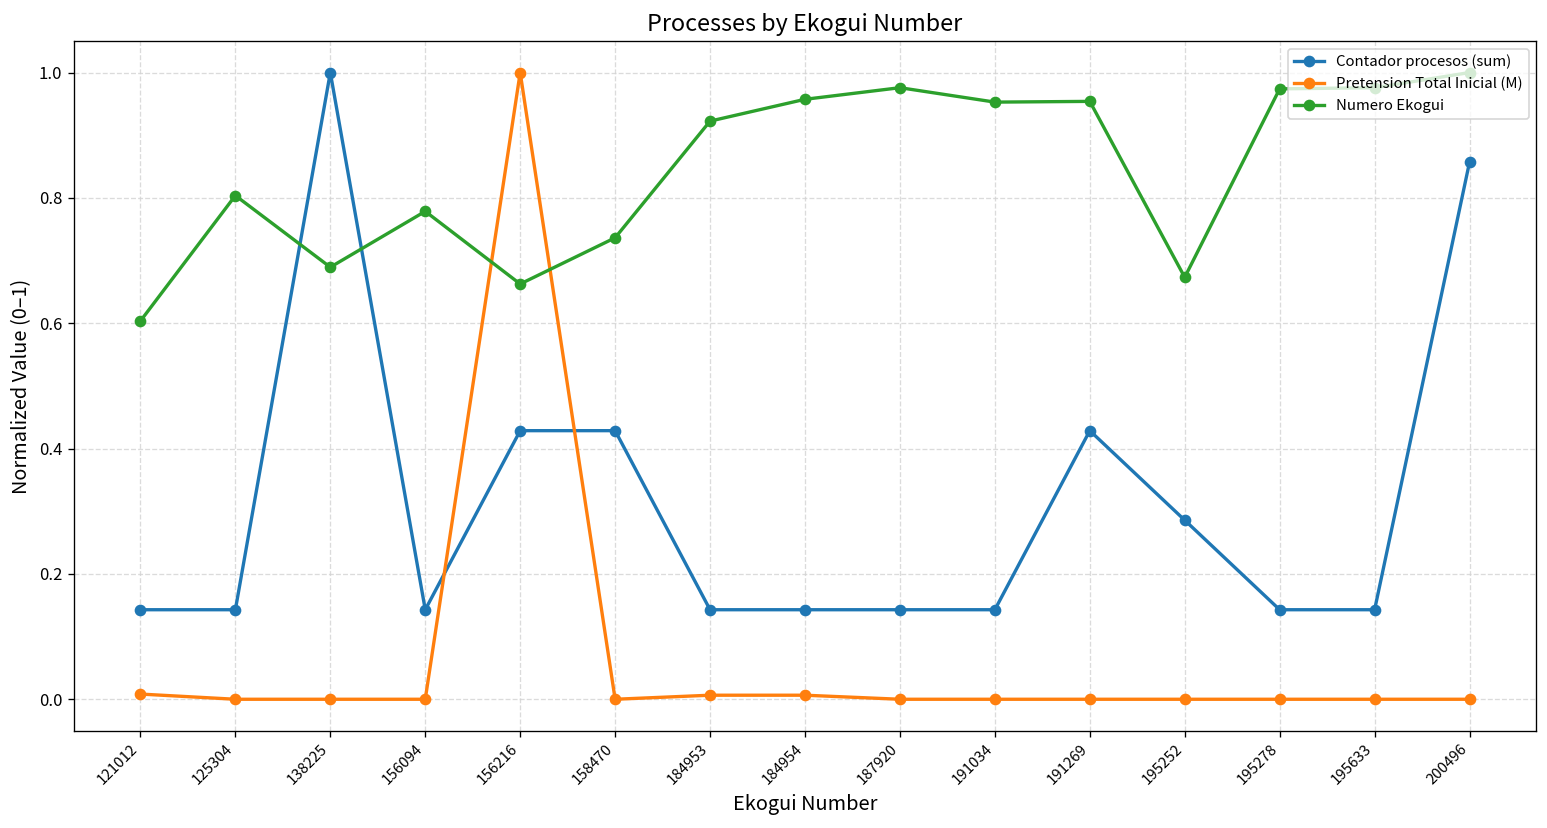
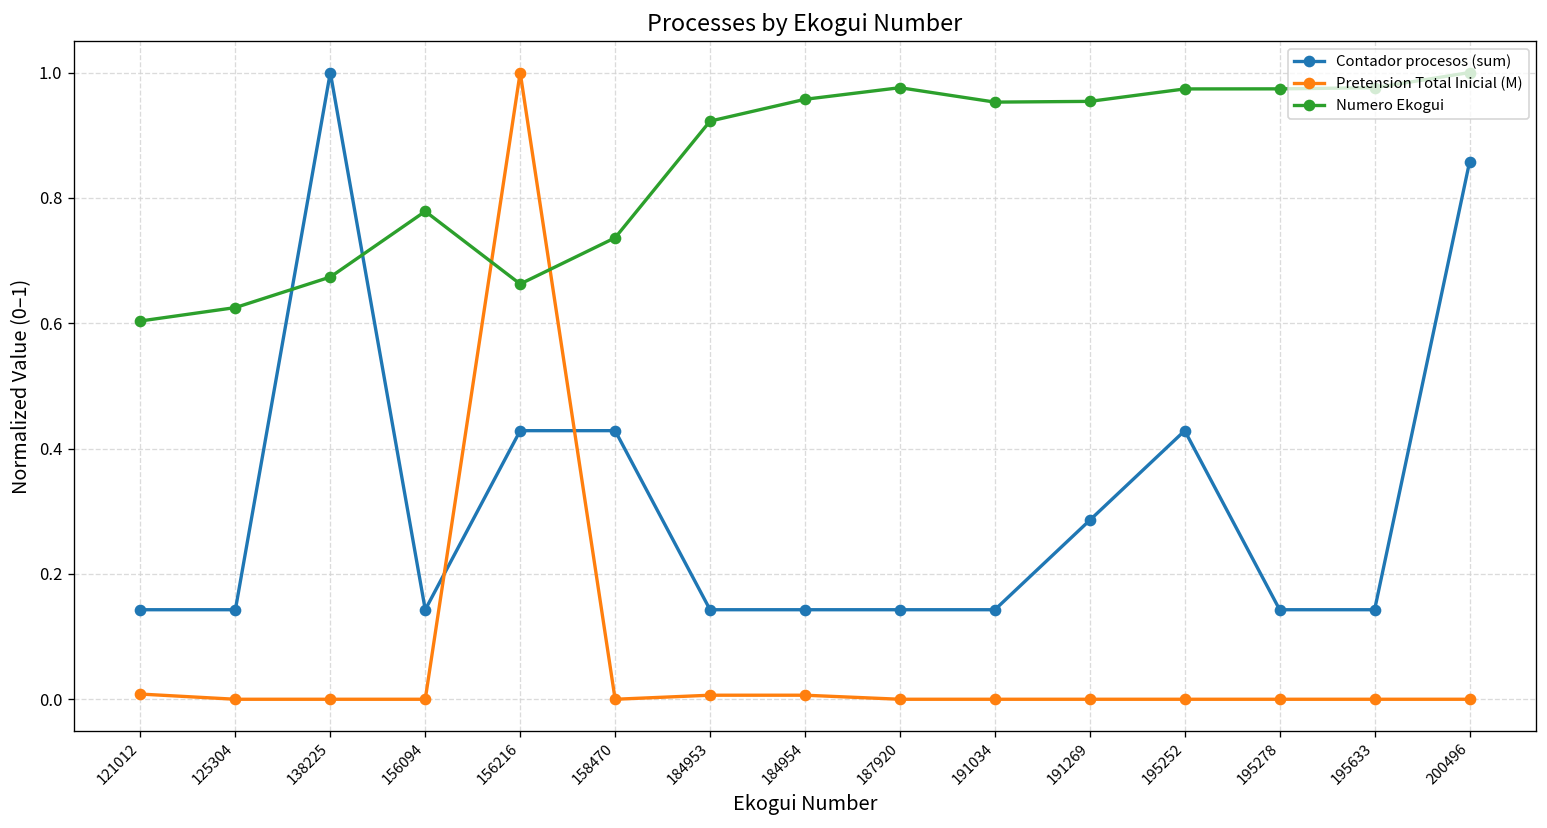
  {
    "Contador procesos (sum)": {
      "121012": 0.14,
      "125304": 0.14,
      "138225": 1.00,
      "156094": 0.14,
      "156216": 0.43,
      "158470": 0.43,
      "184953": 0.14,
      "184954": 0.14,
      "187920": 0.14,
      "191034": 0.14,
-     "191269": 0.43,
-     "195252": 0.29,
+     "191269": 0.29,
+     "195252": 0.43,
      "195278": 0.14,
      "195633": 0.14,
      "200496": 0.86
    },
    "Pretension Total Inicial (M)": {
      "121012": 0.01,
      "125304": 0.00,
      "138225": 0.00,
      "156094": 0.00,
      "156216": 1.00,
      "158470": 0.00,
      "184953": 0.01,
      "184954": 0.01,
      "187920": 0.00,
      "191034": 0.00,
      "191269": 0.00,
      "195252": 0.00,
      "195278": 0.00,
      "195633": 0.00,
      "200496": 0.00
    },
    "Numero Ekogui": {
      "121012": 0.60,
-     "125304": 0.80,
-     "138225": 0.69,
+     "125304": 0.62,
+     "138225": 0.67,
      "156094": 0.78,
      "156216": 0.66,
      "158470": 0.74,
      "184953": 0.92,
      "184954": 0.96,
      "187920": 0.98,
      "191034": 0.95,
      "191269": 0.95,
-     "195252": 0.67,
+     "195252": 0.97,
      "195278": 0.97
    }
  }
